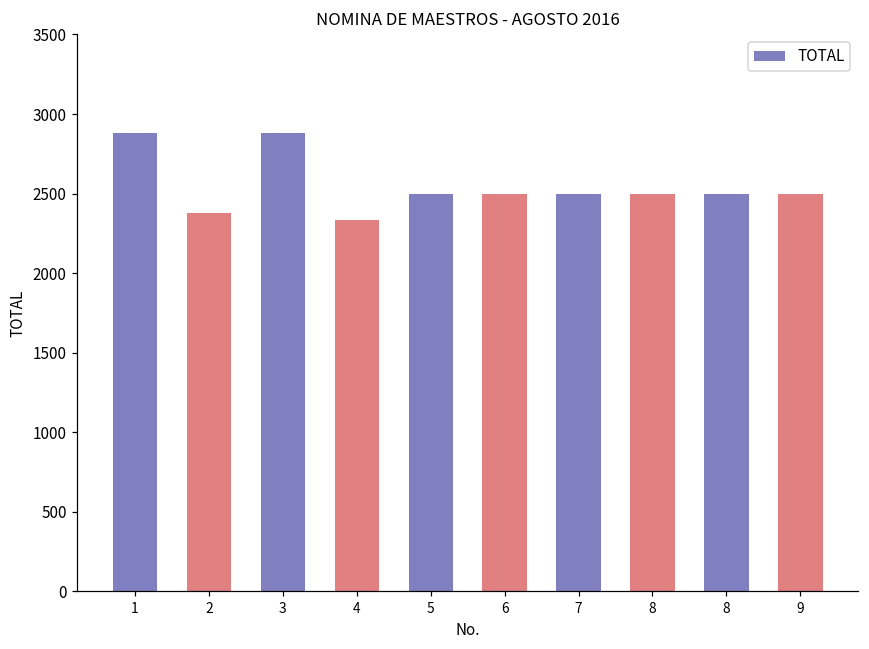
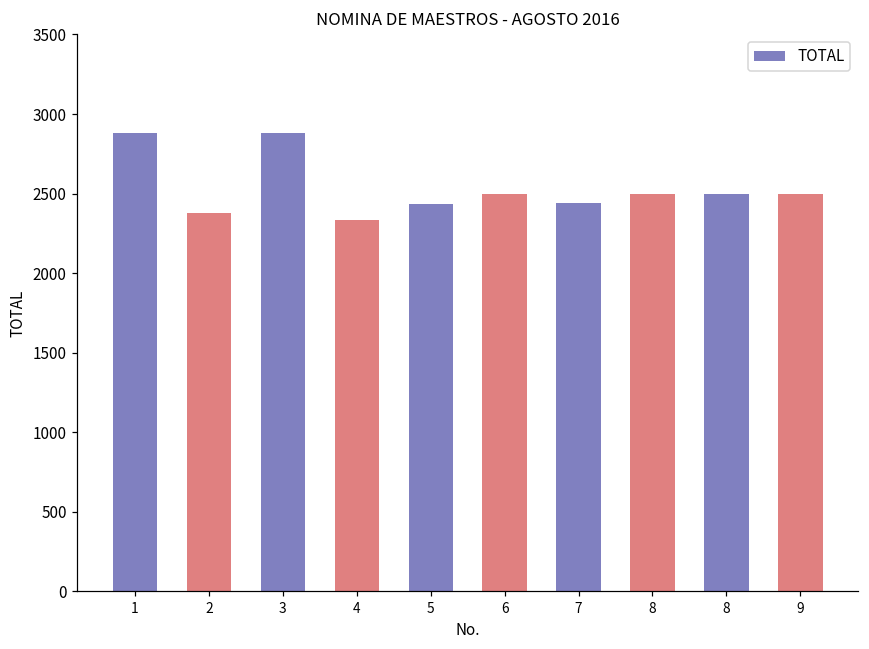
  {
    "1": 2880,
    "2": 2380,
    "3": 2880,
    "4": 2330,
-   "5": 2500,
+   "5": 2430,
    "6": 2500,
-   "7": 2500,
+   "7": 2440,
    "9": 2500
  }
